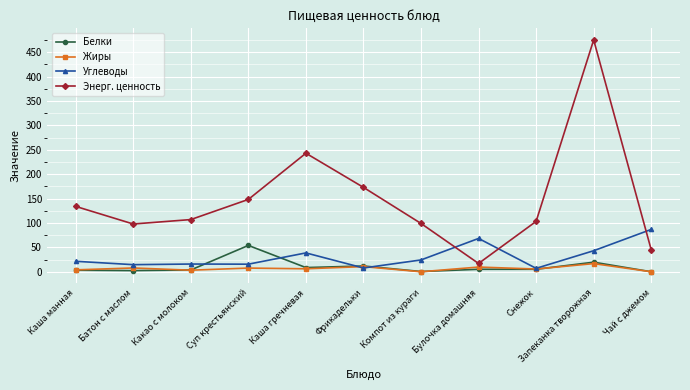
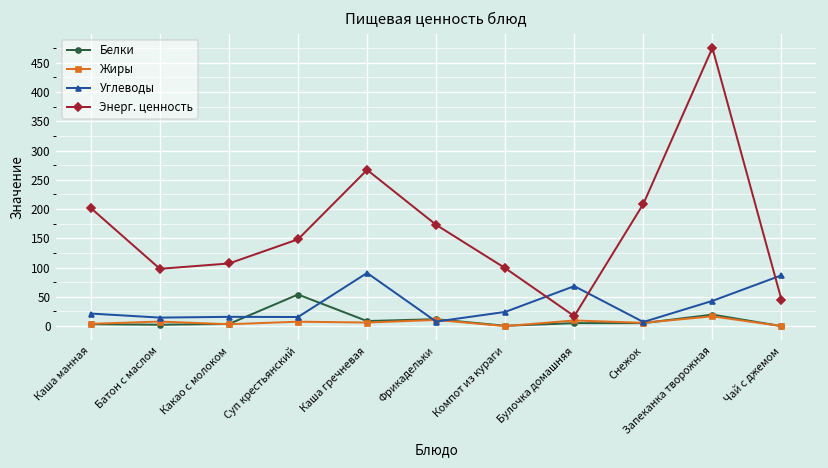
  {
    "Белки": {
      "Батон с маслом": 0,
      "Суп крестьянский": 50
    },
    "Жиры": {
      "Батон с маслом": 10,
      "Суп крестьянский": 10
    },
    "Углеводы": {
      "Каша манная": 20,
      "Батон с маслом": 10,
      "Какао с молоком": 20,
      "Суп крестьянский": 20,
-     "Каша гречневая": 40,
+     "Каша гречневая": 90,
      "Компот из кураги": 20,
      "Булочка домашняя": 70,
      "Запеканка творожная": 40,
      "Чай с джемом": 90
    },
    "Энерг. ценность": {
-     "Каша манная": 130,
+     "Каша манная": 200,
      "Батон с маслом": 100,
      "Какао с молоком": 110,
      "Суп крестьянский": 150,
-     "Каша гречневая": 240,
+     "Каша гречневая": 270,
      "Фрикадельки": 170,
      "Компот из кураги": 100,
      "Булочка домашняя": 20,
-     "Снежок": 100,
+     "Снежок": 210,
      "Запеканка творожная": 480,
      "Чай с джемом": 50
    }
  }
